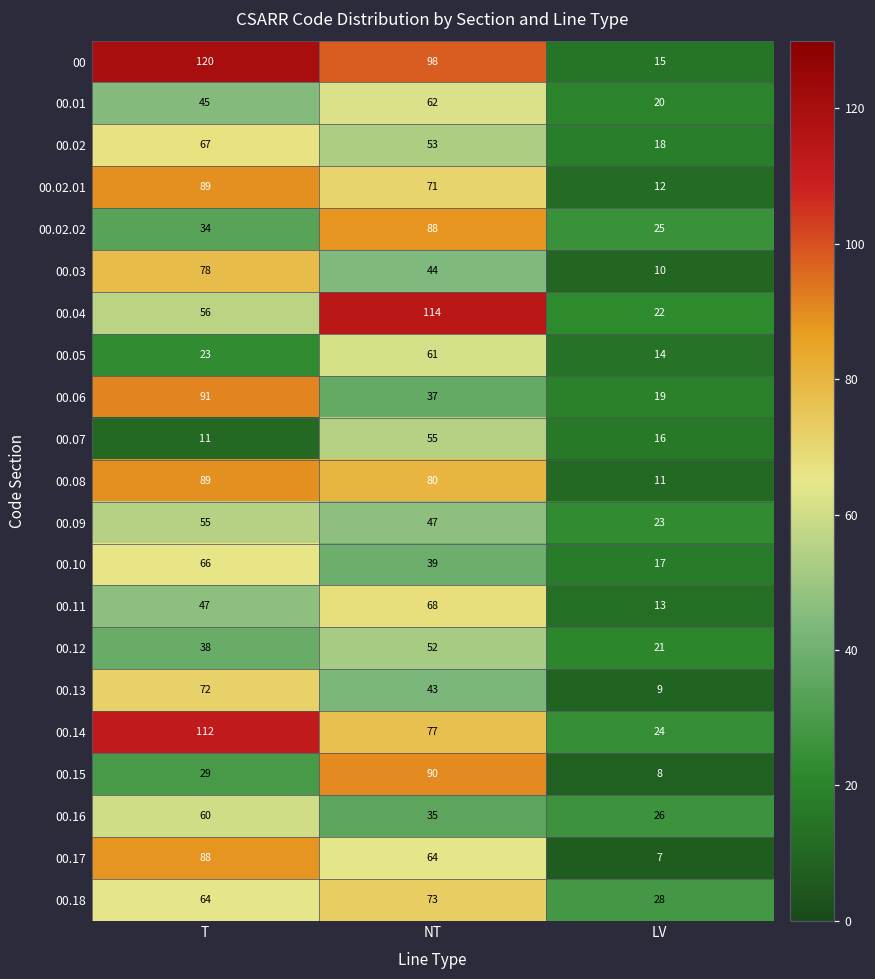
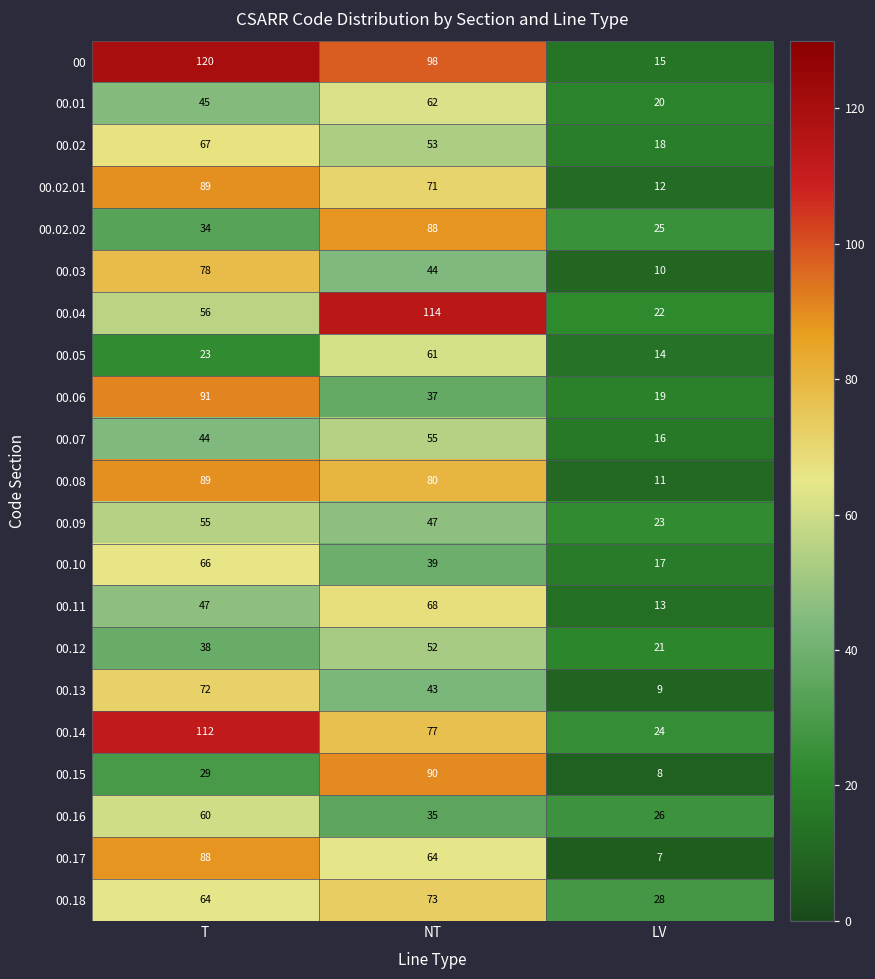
  {
    "00": {
      "T": 120,
      "NT": 98,
      "LV": 15
    },
    "00.01": {
      "T": 45,
      "NT": 62,
      "LV": 20
    },
    "00.02": {
      "T": 67,
      "NT": 53,
      "LV": 18
    },
    "00.02.01": {
      "T": 89,
      "NT": 71,
      "LV": 12
    },
    "00.02.02": {
      "T": 34,
      "NT": 88,
      "LV": 25
    },
    "00.03": {
      "T": 78,
      "NT": 44,
      "LV": 10
    },
    "00.04": {
      "T": 56,
      "NT": 114,
      "LV": 22
    },
    "00.05": {
      "T": 23,
      "NT": 61,
      "LV": 14
    },
    "00.06": {
      "T": 91,
      "NT": 37,
      "LV": 19
    },
    "00.07": {
-     "T": 11,
+     "T": 44,
      "NT": 55,
      "LV": 16
    },
    "00.08": {
      "T": 89,
      "NT": 80,
      "LV": 11
    },
    "00.09": {
      "T": 55,
      "NT": 47,
      "LV": 23
    },
    "00.10": {
      "T": 66,
      "NT": 39,
      "LV": 17
    },
    "00.11": {
      "T": 47,
      "NT": 68,
      "LV": 13
    },
    "00.12": {
      "T": 38,
      "NT": 52,
      "LV": 21
    },
    "00.13": {
      "T": 72,
      "NT": 43,
      "LV": 9
    },
    "00.14": {
      "T": 112,
      "NT": 77,
      "LV": 24
    },
    "00.15": {
      "T": 29,
      "NT": 90,
      "LV": 8
    },
    "00.16": {
      "T": 60,
      "NT": 35,
      "LV": 26
    },
    "00.17": {
      "T": 88,
      "NT": 64,
      "LV": 7
    },
    "00.18": {
      "T": 64,
      "NT": 73,
      "LV": 28
    }
  }
